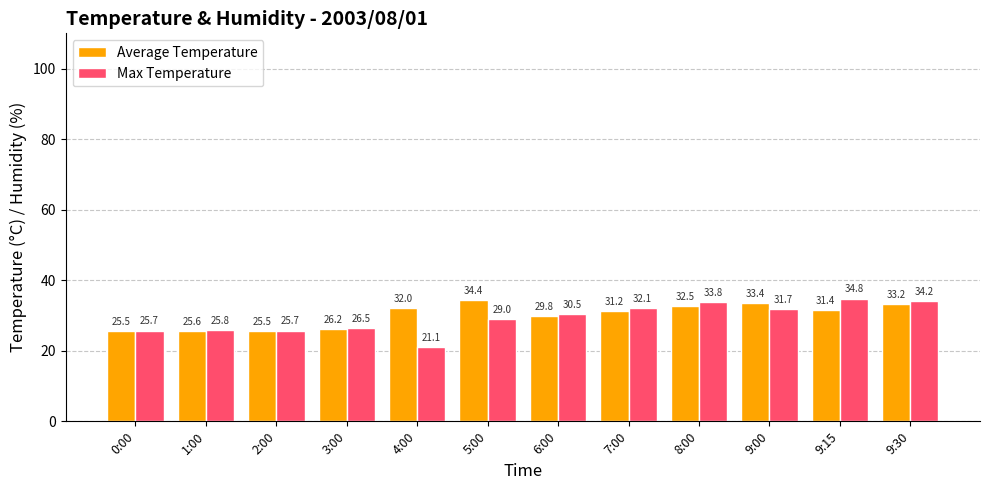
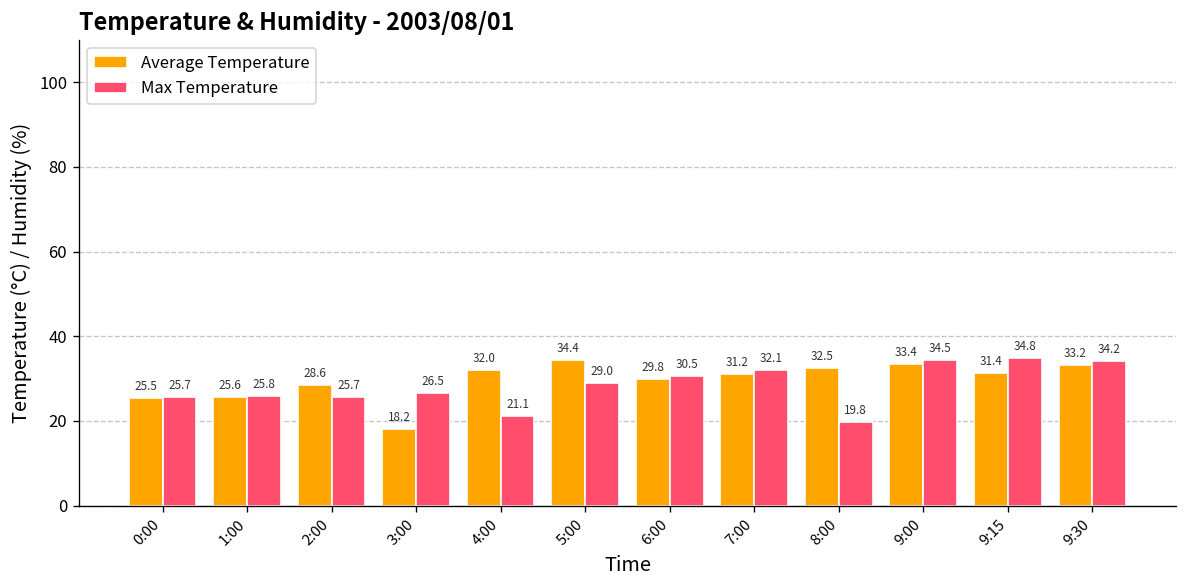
  {
    "Average Temperature": {
      "0:00": 25.5,
      "1:00": 25.6,
-     "2:00": 25.5,
-     "3:00": 26.2,
+     "2:00": 28.6,
+     "3:00": 18.2,
      "4:00": 32.0,
      "5:00": 34.4,
      "6:00": 29.8,
      "7:00": 31.2,
      "8:00": 32.5,
      "9:00": 33.4,
      "9:15": 31.4,
      "9:30": 33.2
    },
    "Max Temperature": {
      "0:00": 25.7,
      "1:00": 25.8,
      "2:00": 25.7,
      "3:00": 26.5,
      "4:00": 21.1,
      "5:00": 29.0,
      "6:00": 30.5,
      "7:00": 32.1,
-     "8:00": 33.8,
-     "9:00": 31.7,
+     "8:00": 19.8,
+     "9:00": 34.5,
      "9:15": 34.8,
      "9:30": 34.2
    }
  }
